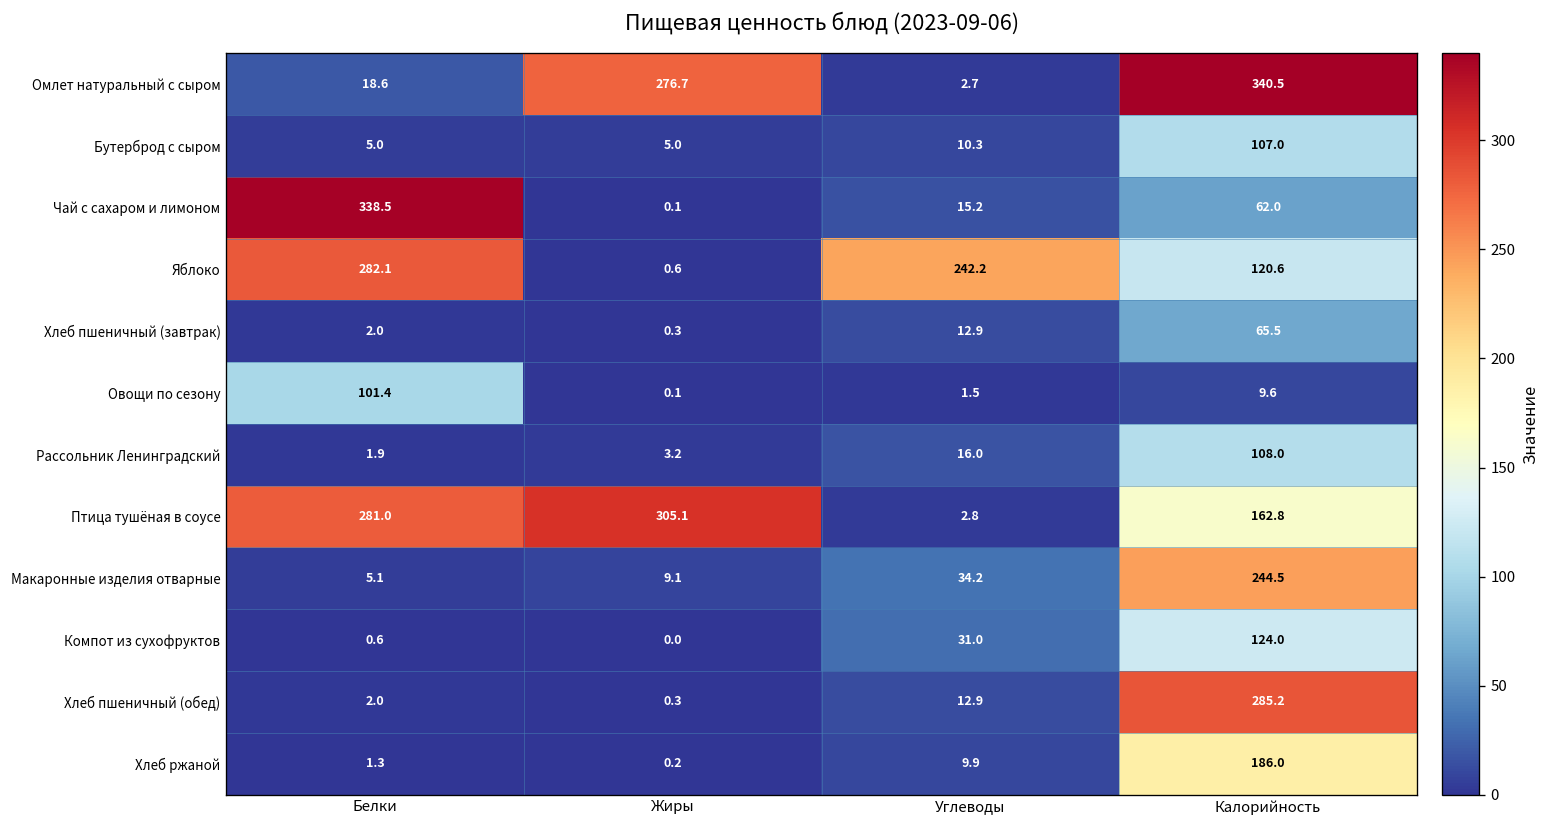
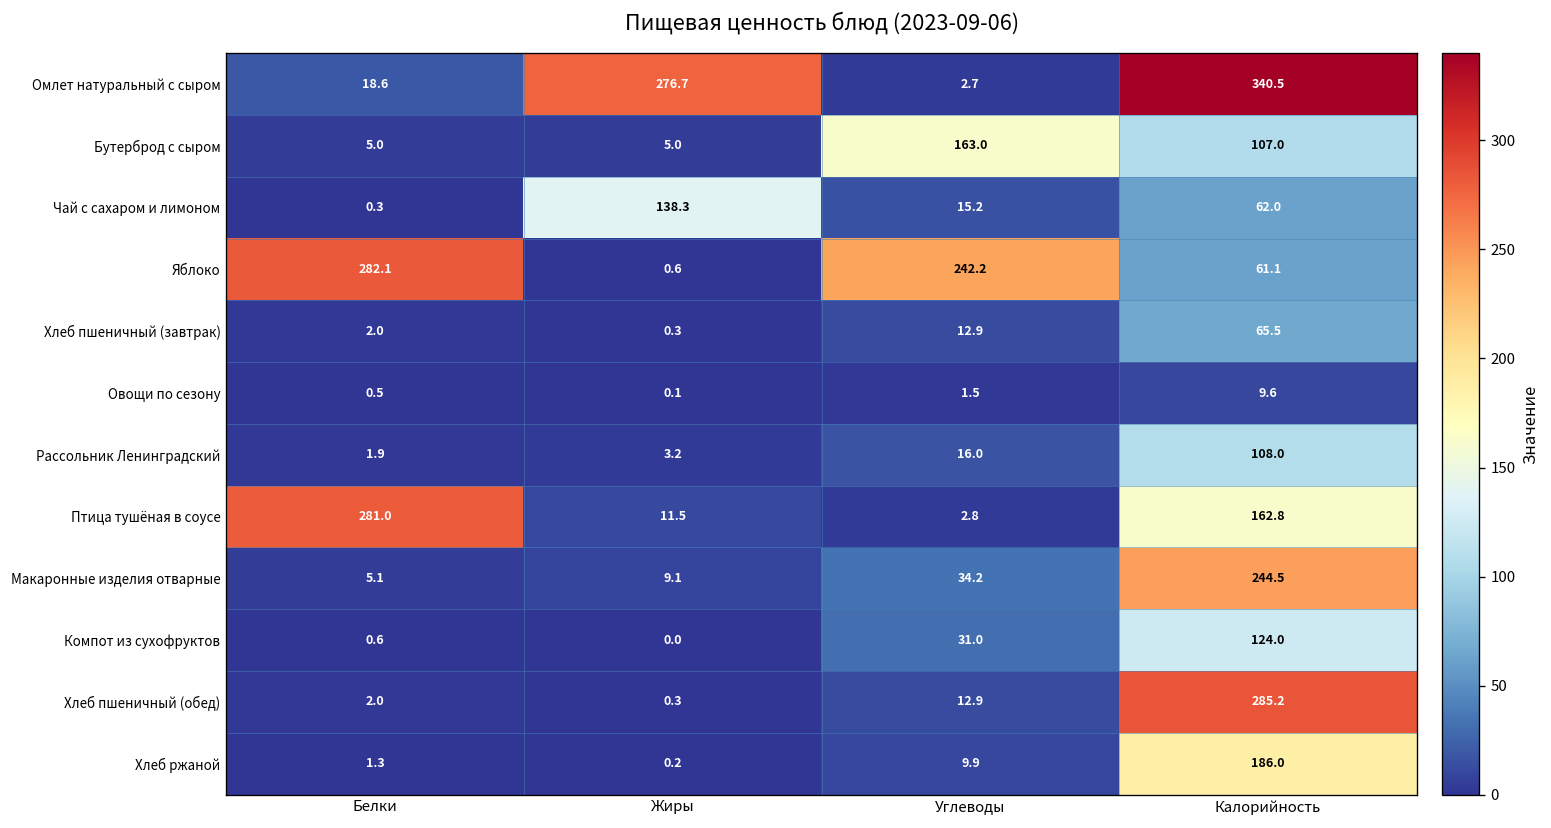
  {
    "Омлет натуральный с сыром": {
      "Белки": 18.6,
      "Жиры": 276.7,
      "Углеводы": 2.7,
      "Калорийность": 340.5
    },
    "Бутерброд с сыром": {
      "Белки": 5.0,
      "Жиры": 5.0,
-     "Углеводы": 10.3,
+     "Углеводы": 163.0,
      "Калорийность": 107.0
    },
    "Чай с сахаром и лимоном": {
-     "Белки": 338.5,
-     "Жиры": 0.1,
+     "Белки": 0.3,
+     "Жиры": 138.3,
      "Углеводы": 15.2,
      "Калорийность": 62.0
    },
    "Яблоко": {
      "Белки": 282.1,
      "Жиры": 0.6,
      "Углеводы": 242.2,
-     "Калорийность": 120.6
+     "Калорийность": 61.1
    },
    "Хлеб пшеничный (завтрак)": {
      "Белки": 2.0,
      "Жиры": 0.3,
      "Углеводы": 12.9,
      "Калорийность": 65.5
    },
    "Овощи по сезону": {
-     "Белки": 101.4,
+     "Белки": 0.5,
      "Жиры": 0.1,
      "Углеводы": 1.5,
      "Калорийность": 9.6
    },
    "Рассольник Ленинградский": {
      "Белки": 1.9,
      "Жиры": 3.2,
      "Углеводы": 16.0,
      "Калорийность": 108.0
    },
    "Птица тушёная в соусе": {
      "Белки": 281.0,
-     "Жиры": 305.1,
+     "Жиры": 11.5,
      "Углеводы": 2.8,
      "Калорийность": 162.8
    },
    "Макаронные изделия отварные": {
      "Белки": 5.1,
      "Жиры": 9.1,
      "Углеводы": 34.2,
      "Калорийность": 244.5
    },
    "Компот из сухофруктов": {
      "Белки": 0.6,
      "Жиры": 0.0,
      "Углеводы": 31.0,
      "Калорийность": 124.0
    },
    "Хлеб пшеничный (обед)": {
      "Белки": 2.0,
      "Жиры": 0.3,
      "Углеводы": 12.9,
      "Калорийность": 285.2
    },
    "Хлеб ржаной": {
      "Белки": 1.3,
      "Жиры": 0.2,
      "Углеводы": 9.9,
      "Калорийность": 186.0
    }
  }
